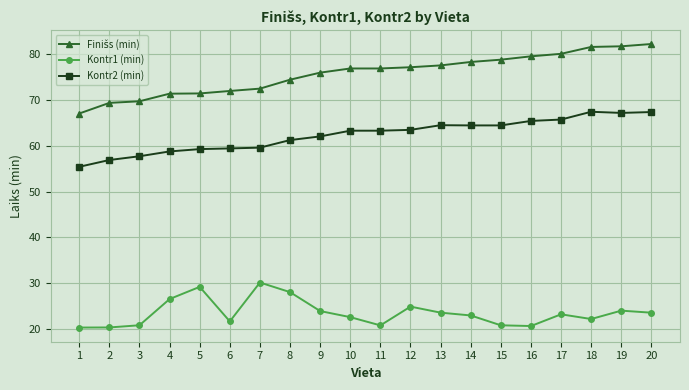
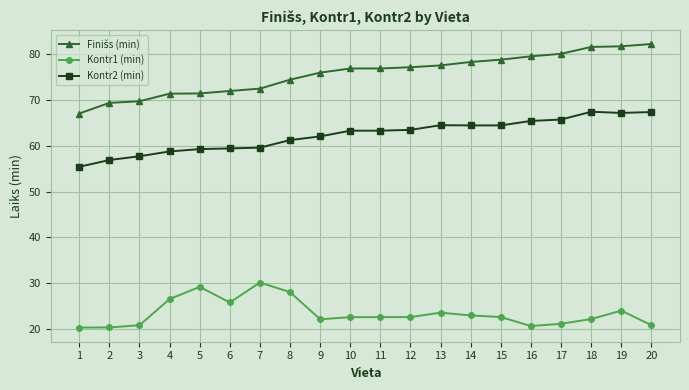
  {
    "Kontr1 (min)": {
      "1": 20,
      "2": 20,
      "3": 21,
      "4": 27,
      "5": 29,
-     "6": 22,
+     "6": 26,
      "7": 30,
      "8": 28,
-     "9": 24,
+     "9": 22,
      "10": 23,
-     "11": 21,
-     "12": 25,
+     "11": 23,
+     "12": 23,
      "13": 24,
      "14": 23,
-     "15": 21,
+     "15": 23,
      "16": 21,
-     "17": 23,
+     "17": 21,
      "18": 22,
      "19": 24,
-     "20": 24
+     "20": 21
    }
  }
